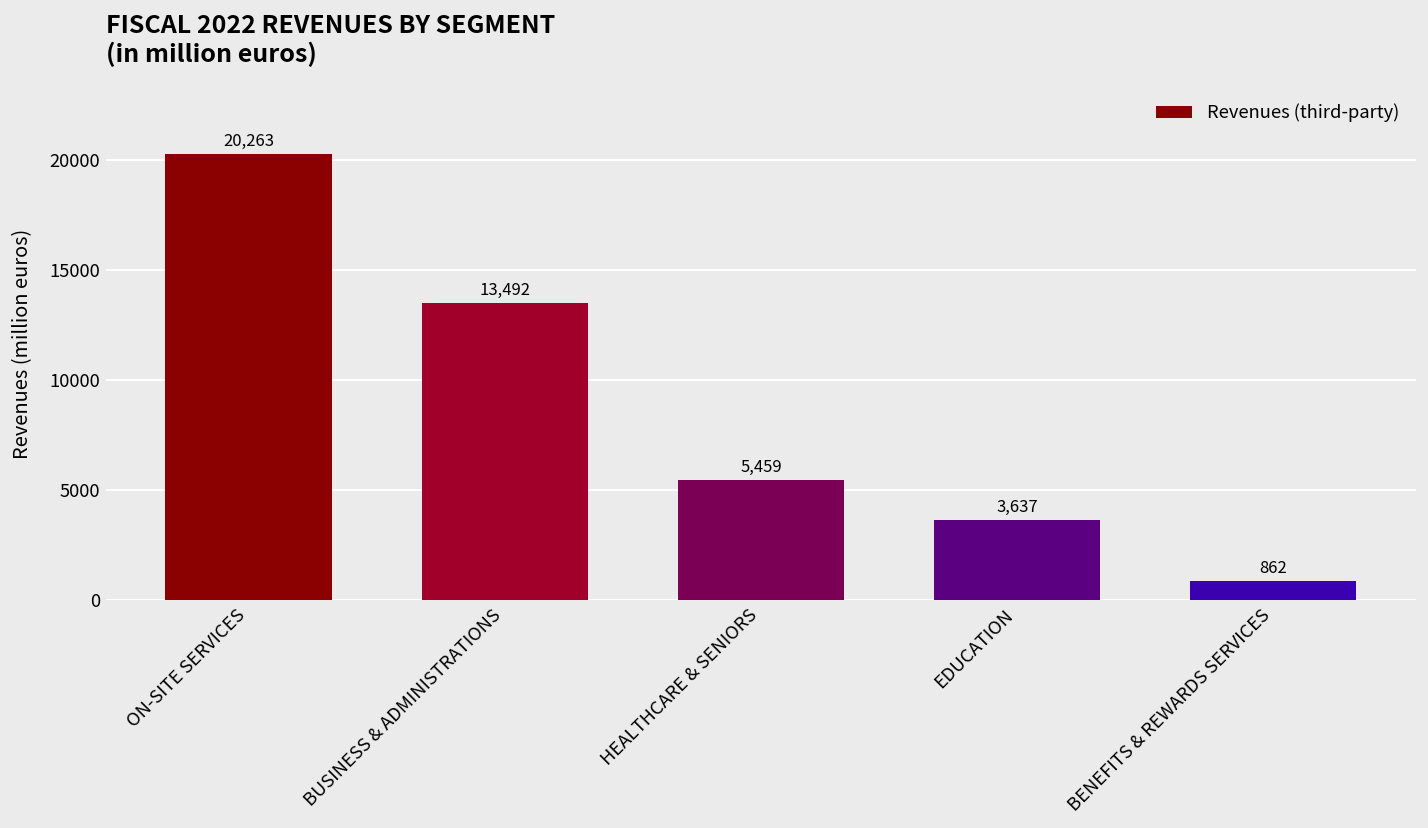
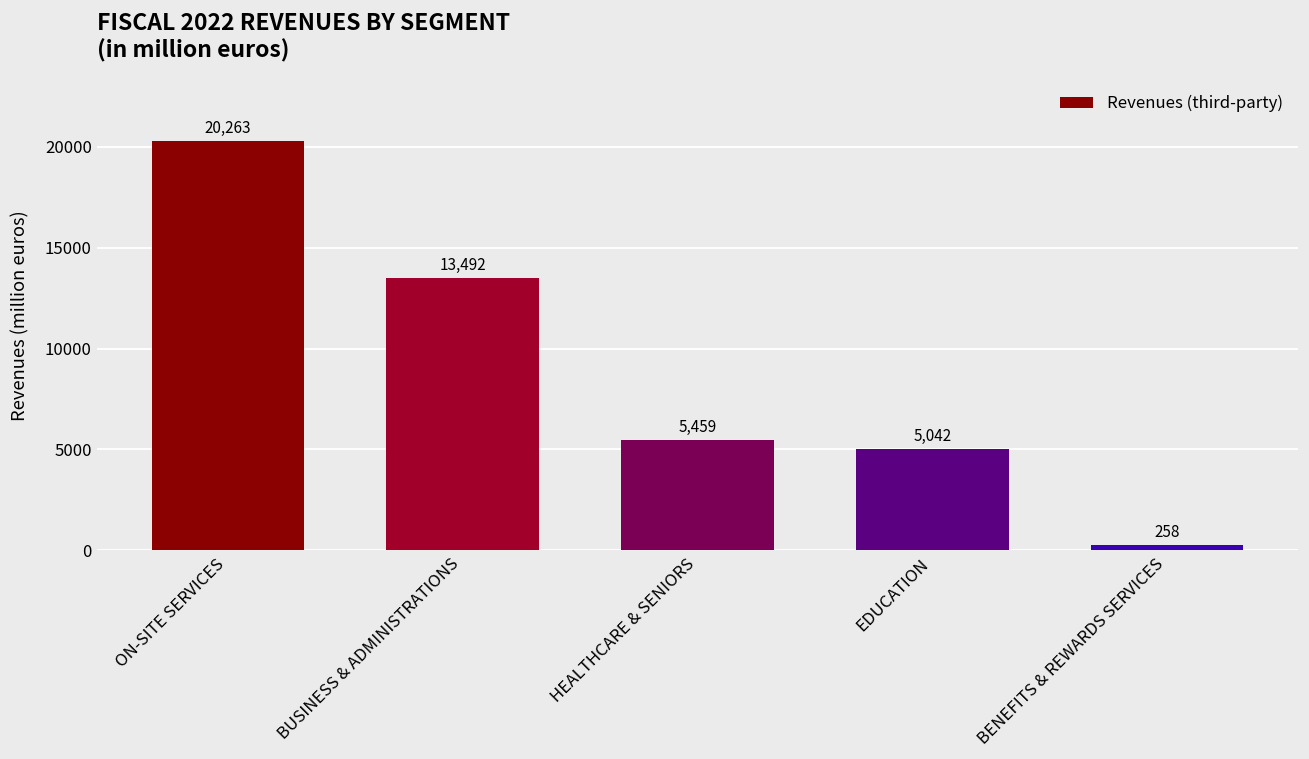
  {
    "ON-SITE SERVICES": "20,263",
    "BUSINESS & ADMINISTRATIONS": "13,492",
    "HEALTHCARE & SENIORS": "5,459",
-   "EDUCATION": "3,637",
-   "BENEFITS & REWARDS SERVICES": "862"
+   "EDUCATION": "5,042",
+   "BENEFITS & REWARDS SERVICES": "258"
  }
